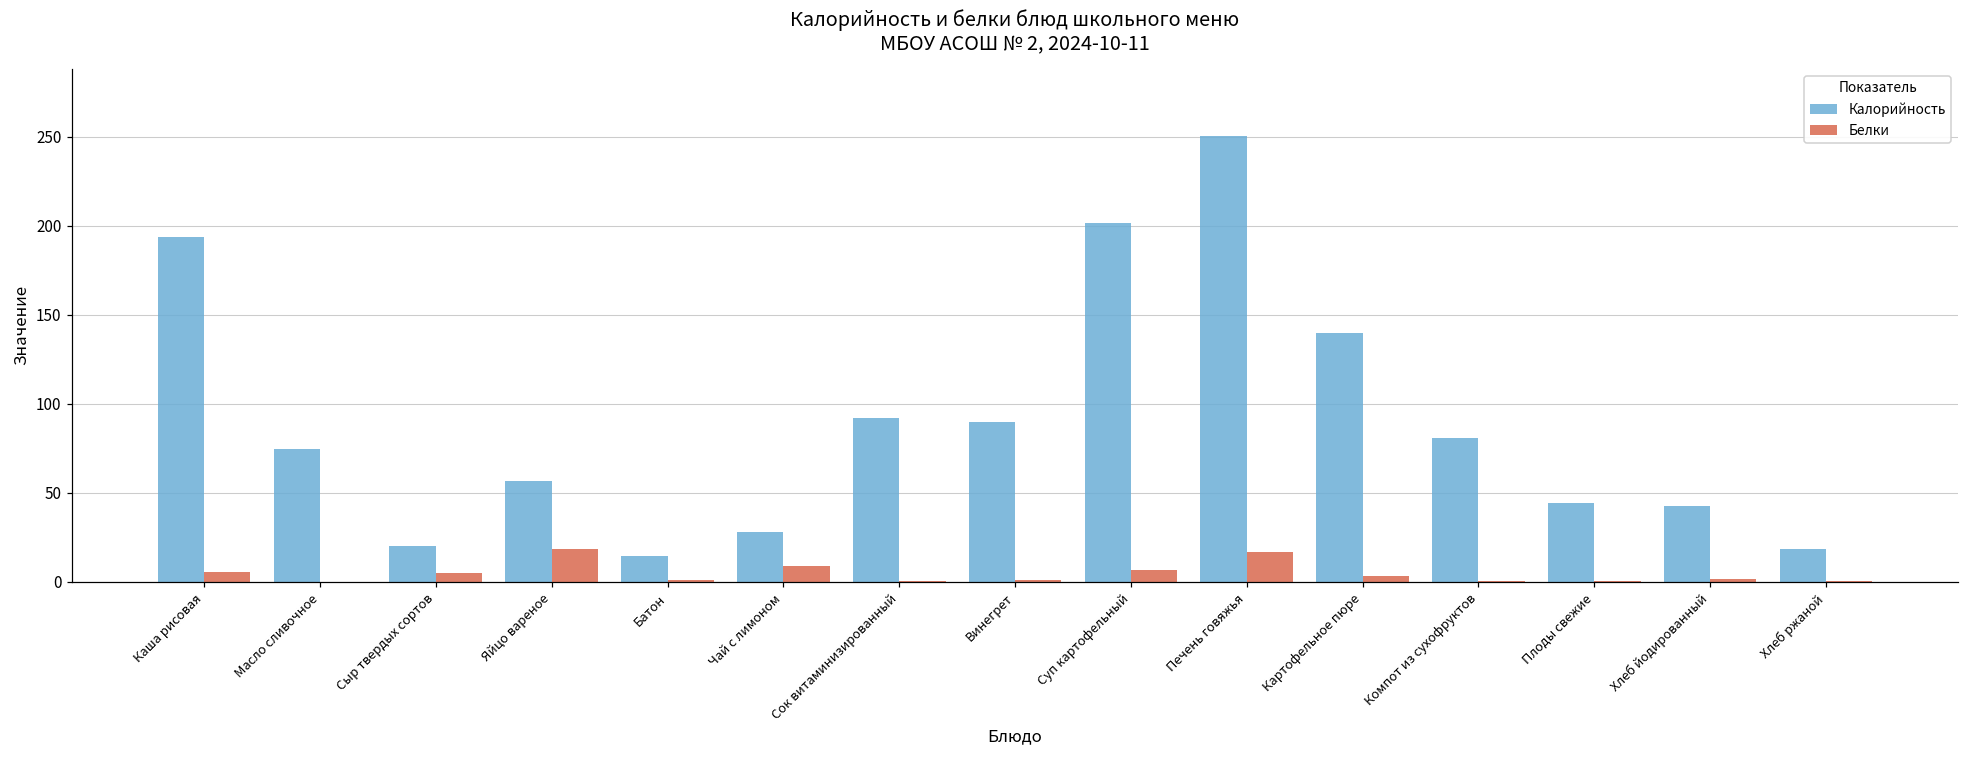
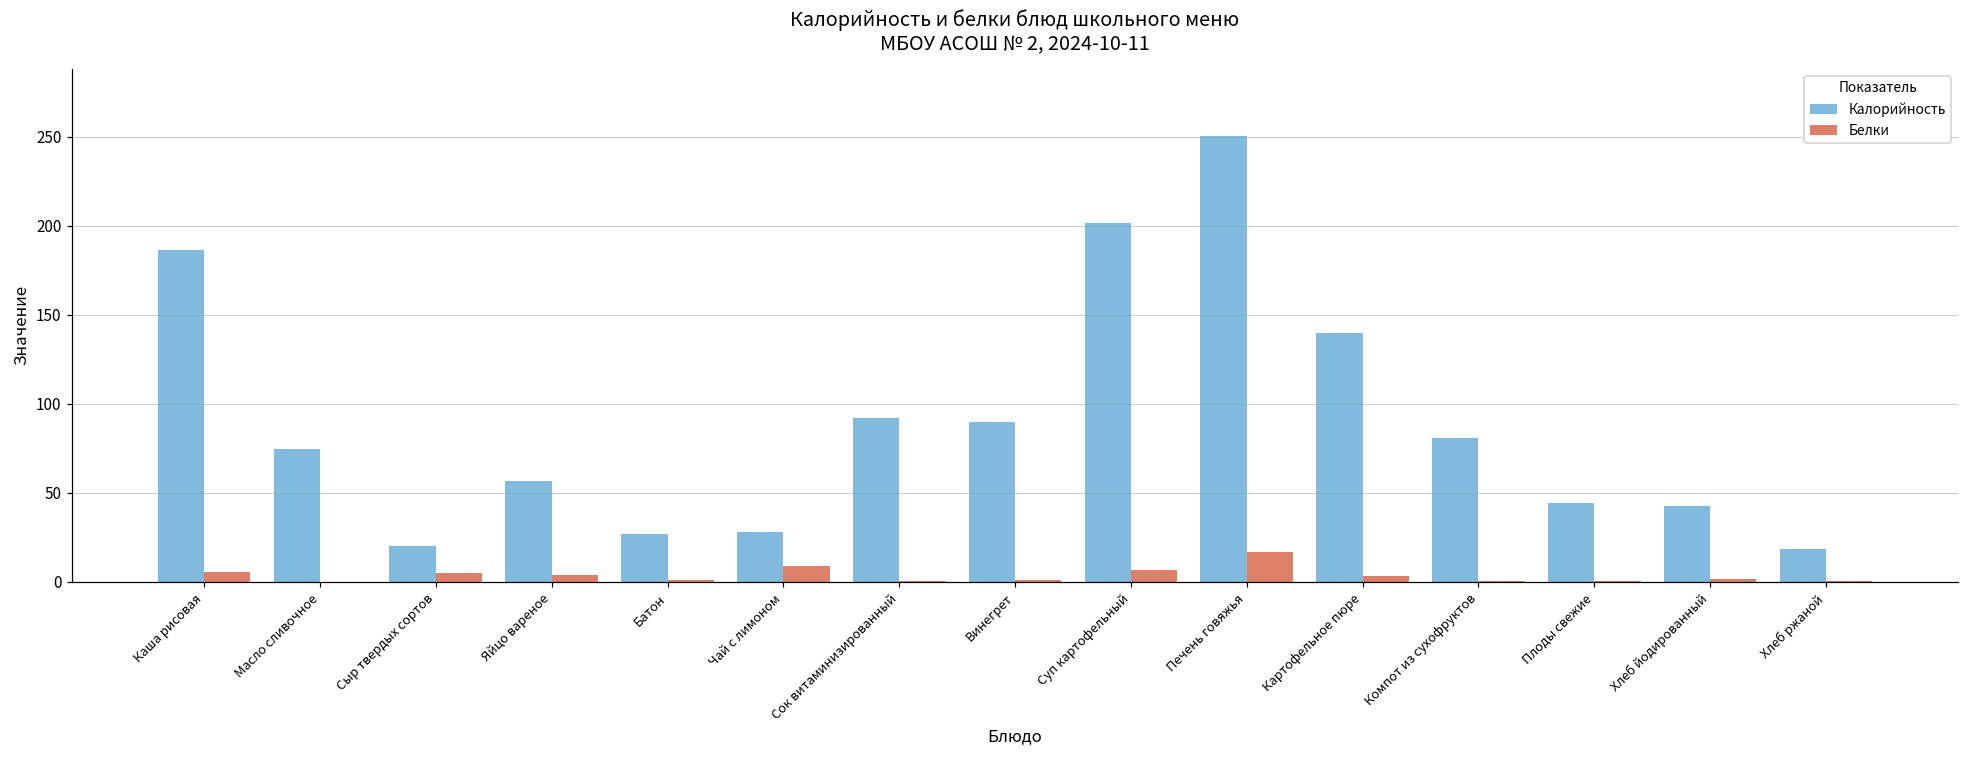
  {
    "Калорийность": {
-     "Каша рисовая": 194,
+     "Каша рисовая": 186,
      "Масло сливочное": 75,
      "Сыр твердых сортов": 20,
      "Яйцо вареное": 57,
-     "Батон": 14,
+     "Батон": 27,
      "Чай с лимоном": 28,
      "Сок витаминизированный": 92,
      "Винегрет": 90,
      "Суп картофельный": 201,
      "Печень говяжья": 251,
      "Картофельное пюре": 140,
      "Компот из сухофруктов": 81,
      "Плоды свежие": 44,
      "Хлеб йодированный": 43,
      "Хлеб ржаной": 18
    },
    "Белки": {
      "Каша рисовая": 5,
      "Сыр твердых сортов": 5,
-     "Яйцо вареное": 18,
+     "Яйцо вареное": 4,
      "Чай с лимоном": 9,
      "Суп картофельный": 6,
      "Печень говяжья": 17,
      "Картофельное пюре": 3
    }
  }
